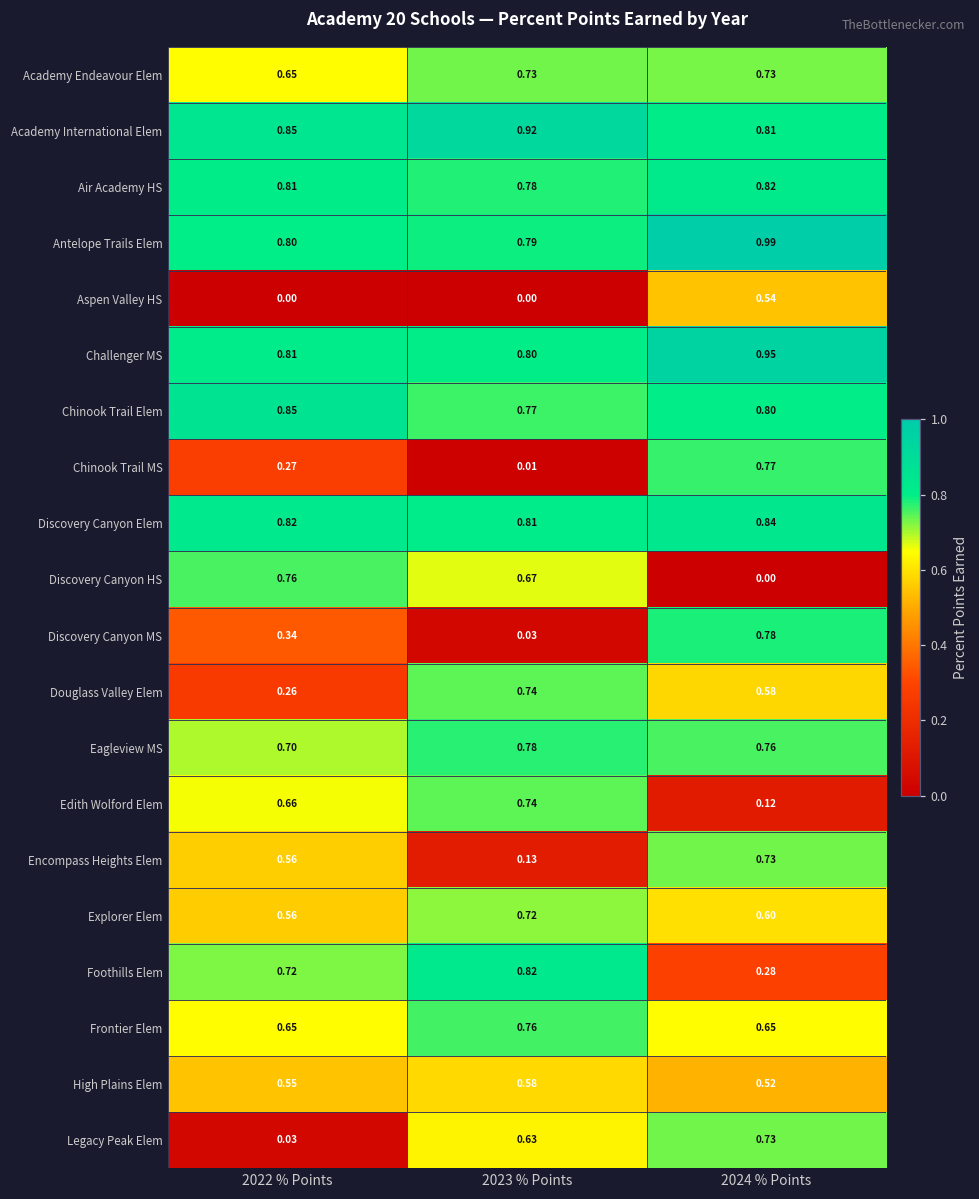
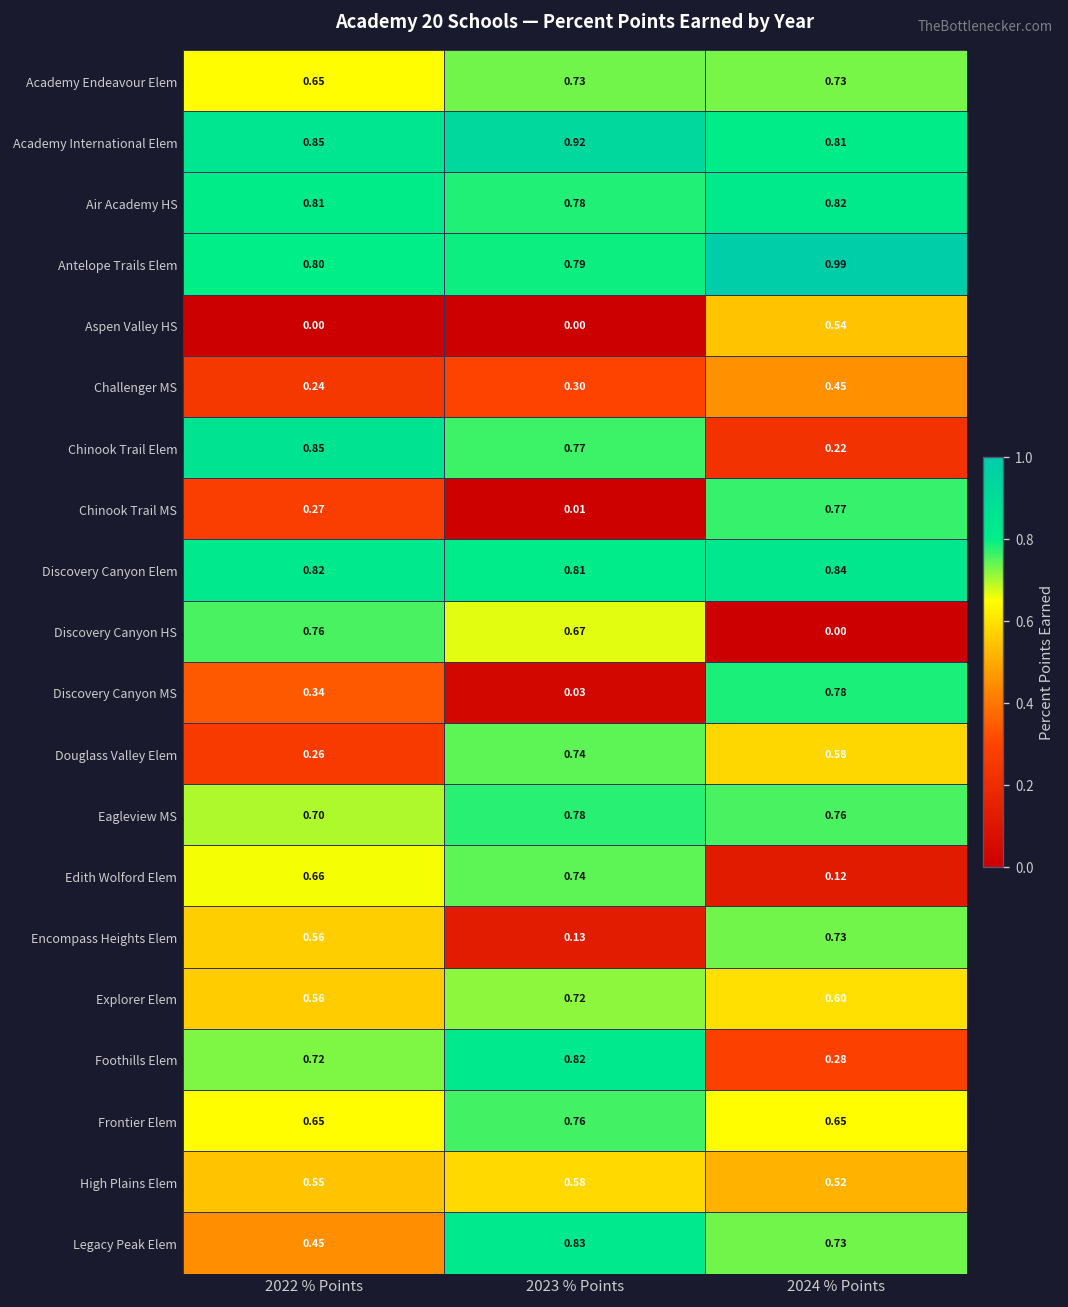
  {
    "Academy Endeavour Elem": {
      "2022 % Points": 0.65,
      "2023 % Points": 0.73,
      "2024 % Points": 0.73
    },
    "Academy International Elem": {
      "2022 % Points": 0.85,
      "2023 % Points": 0.92,
      "2024 % Points": 0.81
    },
    "Air Academy HS": {
      "2022 % Points": 0.81,
      "2023 % Points": 0.78,
      "2024 % Points": 0.82
    },
    "Antelope Trails Elem": {
      "2022 % Points": 0.80,
      "2023 % Points": 0.79,
      "2024 % Points": 0.99
    },
    "Aspen Valley HS": {
      "2022 % Points": 0.00,
      "2023 % Points": 0.00,
      "2024 % Points": 0.54
    },
    "Challenger MS": {
-     "2022 % Points": 0.81,
-     "2023 % Points": 0.80,
-     "2024 % Points": 0.95
+     "2022 % Points": 0.24,
+     "2023 % Points": 0.30,
+     "2024 % Points": 0.45
    },
    "Chinook Trail Elem": {
      "2022 % Points": 0.85,
      "2023 % Points": 0.77,
-     "2024 % Points": 0.80
+     "2024 % Points": 0.22
    },
    "Chinook Trail MS": {
      "2022 % Points": 0.27,
      "2023 % Points": 0.01,
      "2024 % Points": 0.77
    },
    "Discovery Canyon Elem": {
      "2022 % Points": 0.82,
      "2023 % Points": 0.81,
      "2024 % Points": 0.84
    },
    "Discovery Canyon HS": {
      "2022 % Points": 0.76,
      "2023 % Points": 0.67,
      "2024 % Points": 0.00
    },
    "Discovery Canyon MS": {
      "2022 % Points": 0.34,
      "2023 % Points": 0.03,
      "2024 % Points": 0.78
    },
    "Douglass Valley Elem": {
      "2022 % Points": 0.26,
      "2023 % Points": 0.74,
      "2024 % Points": 0.58
    },
    "Eagleview MS": {
      "2022 % Points": 0.70,
      "2023 % Points": 0.78,
      "2024 % Points": 0.76
    },
    "Edith Wolford Elem": {
      "2022 % Points": 0.66,
      "2023 % Points": 0.74,
      "2024 % Points": 0.12
    },
    "Encompass Heights Elem": {
      "2022 % Points": 0.56,
      "2023 % Points": 0.13,
      "2024 % Points": 0.73
    },
    "Explorer Elem": {
      "2022 % Points": 0.56,
      "2023 % Points": 0.72,
      "2024 % Points": 0.60
    },
    "Foothills Elem": {
      "2022 % Points": 0.72,
      "2023 % Points": 0.82,
      "2024 % Points": 0.28
    },
    "Frontier Elem": {
      "2022 % Points": 0.65,
      "2023 % Points": 0.76,
      "2024 % Points": 0.65
    },
    "High Plains Elem": {
      "2022 % Points": 0.55,
      "2023 % Points": 0.58,
      "2024 % Points": 0.52
    },
    "Legacy Peak Elem": {
-     "2022 % Points": 0.03,
-     "2023 % Points": 0.63,
+     "2022 % Points": 0.45,
+     "2023 % Points": 0.83,
      "2024 % Points": 0.73
    }
  }
